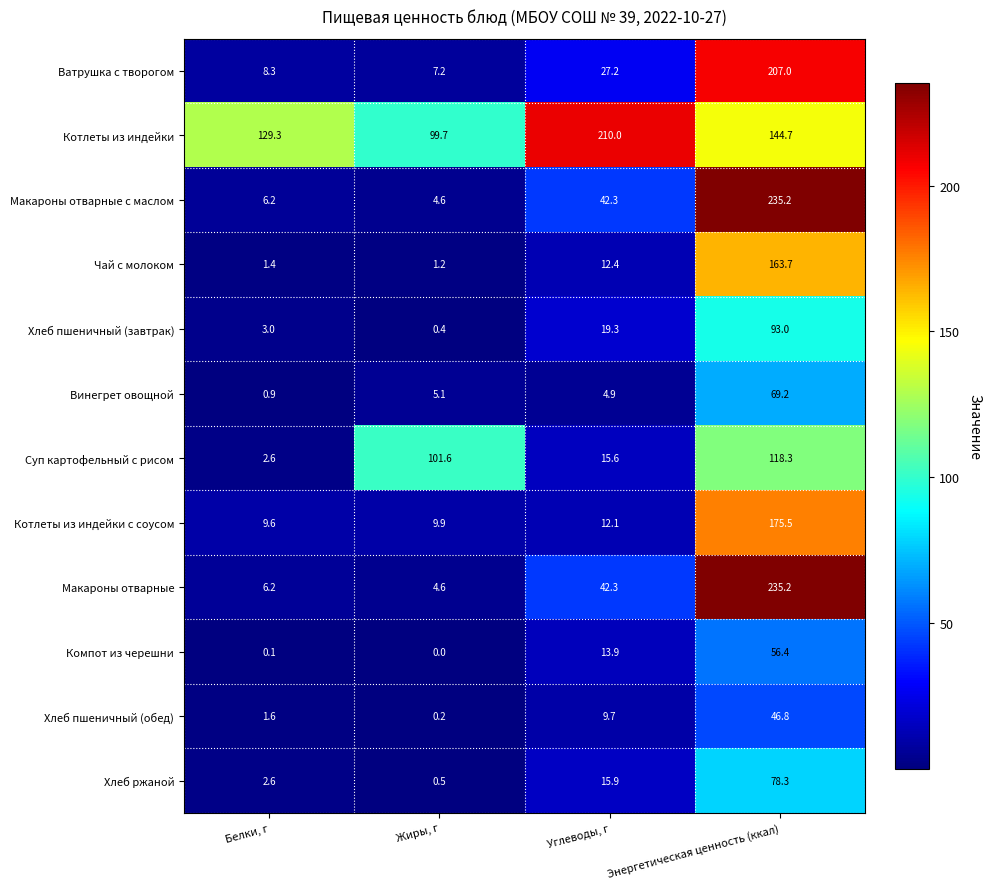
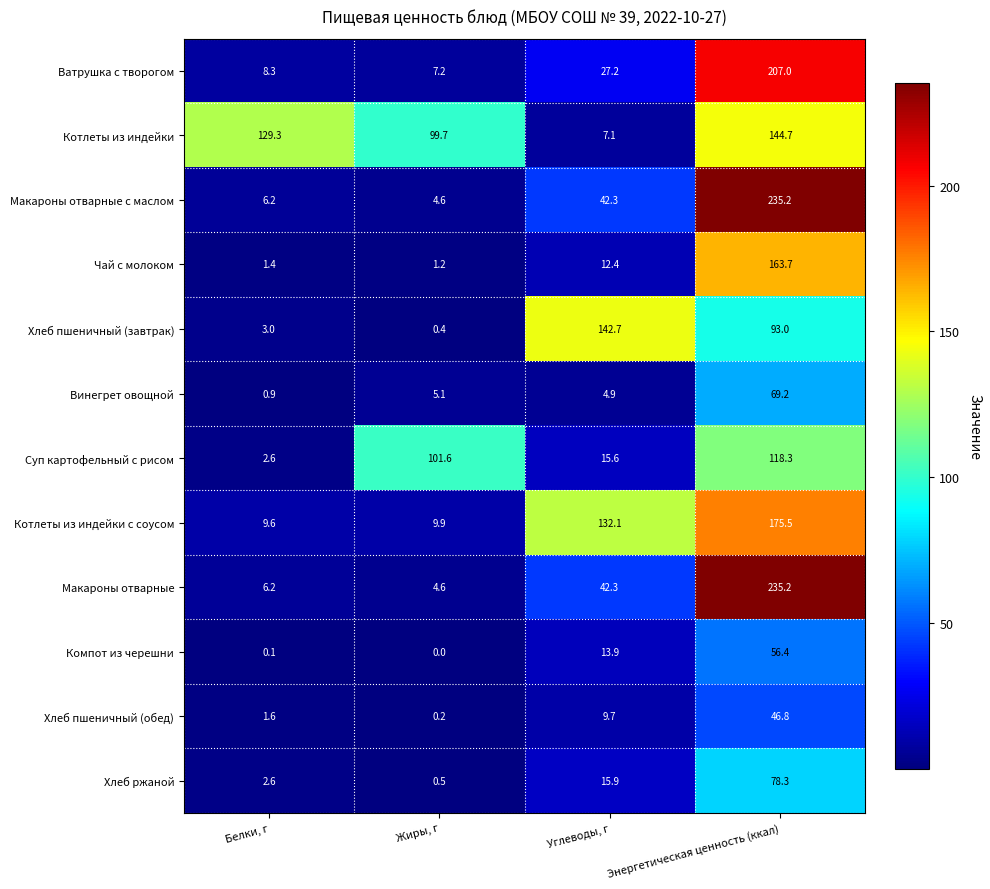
  {
    "Ватрушка с творогом": {
      "Белки, г": 8.3,
      "Жиры, г": 7.2,
      "Углеводы, г": 27.2,
      "Энергетическая ценность (ккал)": 207.0
    },
    "Котлеты из индейки": {
      "Белки, г": 129.3,
      "Жиры, г": 99.7,
-     "Углеводы, г": 210.0,
+     "Углеводы, г": 7.1,
      "Энергетическая ценность (ккал)": 144.7
    },
    "Макароны отварные с маслом": {
      "Белки, г": 6.2,
      "Жиры, г": 4.6,
      "Углеводы, г": 42.3,
      "Энергетическая ценность (ккал)": 235.2
    },
    "Чай с молоком": {
      "Белки, г": 1.4,
      "Жиры, г": 1.2,
      "Углеводы, г": 12.4,
      "Энергетическая ценность (ккал)": 163.7
    },
    "Хлеб пшеничный (завтрак)": {
      "Белки, г": 3.0,
      "Жиры, г": 0.4,
-     "Углеводы, г": 19.3,
+     "Углеводы, г": 142.7,
      "Энергетическая ценность (ккал)": 93.0
    },
    "Винегрет овощной": {
      "Белки, г": 0.9,
      "Жиры, г": 5.1,
      "Углеводы, г": 4.9,
      "Энергетическая ценность (ккал)": 69.2
    },
    "Суп картофельный с рисом": {
      "Белки, г": 2.6,
      "Жиры, г": 101.6,
      "Углеводы, г": 15.6,
      "Энергетическая ценность (ккал)": 118.3
    },
    "Котлеты из индейки с соусом": {
      "Белки, г": 9.6,
      "Жиры, г": 9.9,
-     "Углеводы, г": 12.1,
+     "Углеводы, г": 132.1,
      "Энергетическая ценность (ккал)": 175.5
    },
    "Макароны отварные": {
      "Белки, г": 6.2,
      "Жиры, г": 4.6,
      "Углеводы, г": 42.3,
      "Энергетическая ценность (ккал)": 235.2
    },
    "Компот из черешни": {
      "Белки, г": 0.1,
      "Жиры, г": 0.0,
      "Углеводы, г": 13.9,
      "Энергетическая ценность (ккал)": 56.4
    },
    "Хлеб пшеничный (обед)": {
      "Белки, г": 1.6,
      "Жиры, г": 0.2,
      "Углеводы, г": 9.7,
      "Энергетическая ценность (ккал)": 46.8
    },
    "Хлеб ржаной": {
      "Белки, г": 2.6,
      "Жиры, г": 0.5,
      "Углеводы, г": 15.9,
      "Энергетическая ценность (ккал)": 78.3
    }
  }
